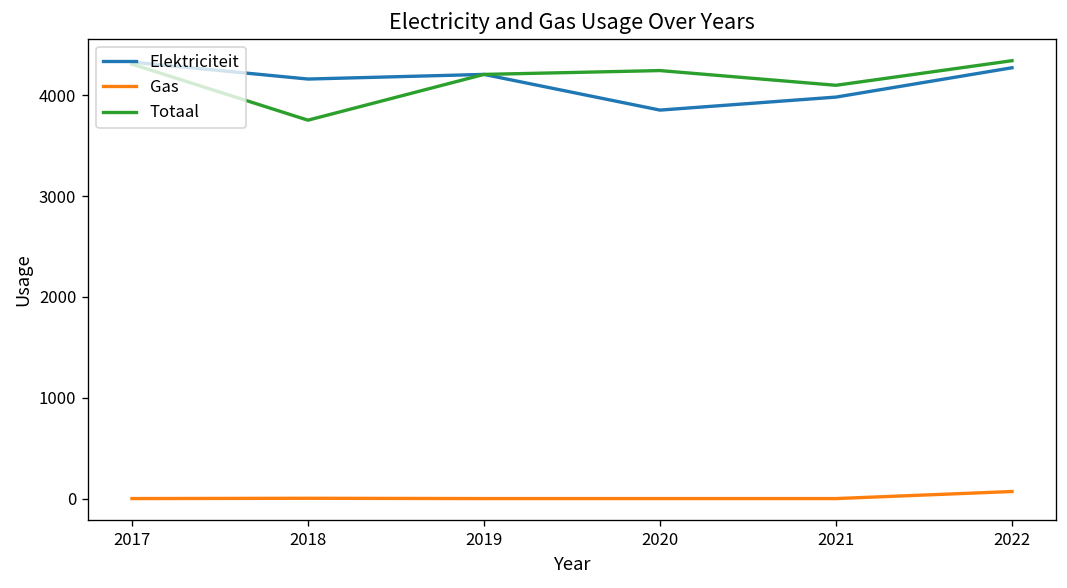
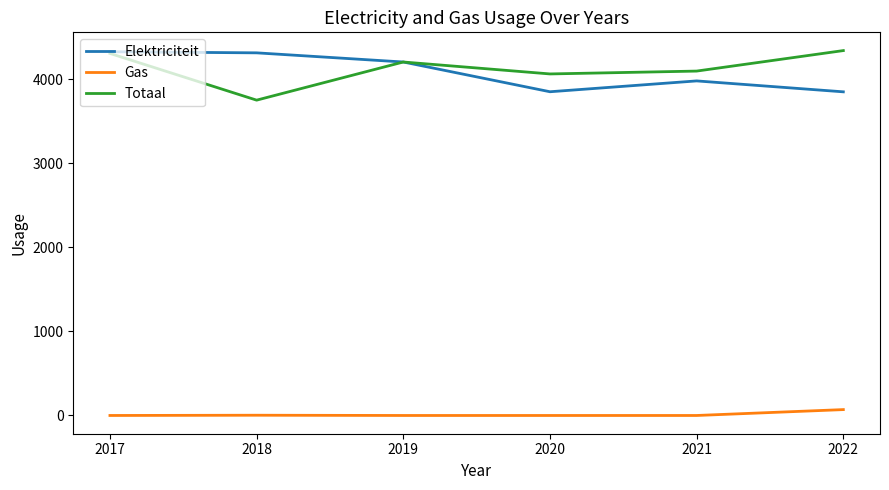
  {
    "Elektriciteit": {
-     "2018": 4200,
+     "2018": 4300,
      "2020": 3900,
      "2021": 4000,
-     "2022": 4300
+     "2022": 3900
    },
    "Gas": {
      "2017": 0,
      "2018": 0,
      "2019": 0,
      "2020": 0,
      "2021": 0,
      "2022": 100
    },
    "Totaal": {
      "2018": 3800,
-     "2020": 4200,
+     "2020": 4100,
      "2021": 4100,
      "2022": 4300
    }
  }
